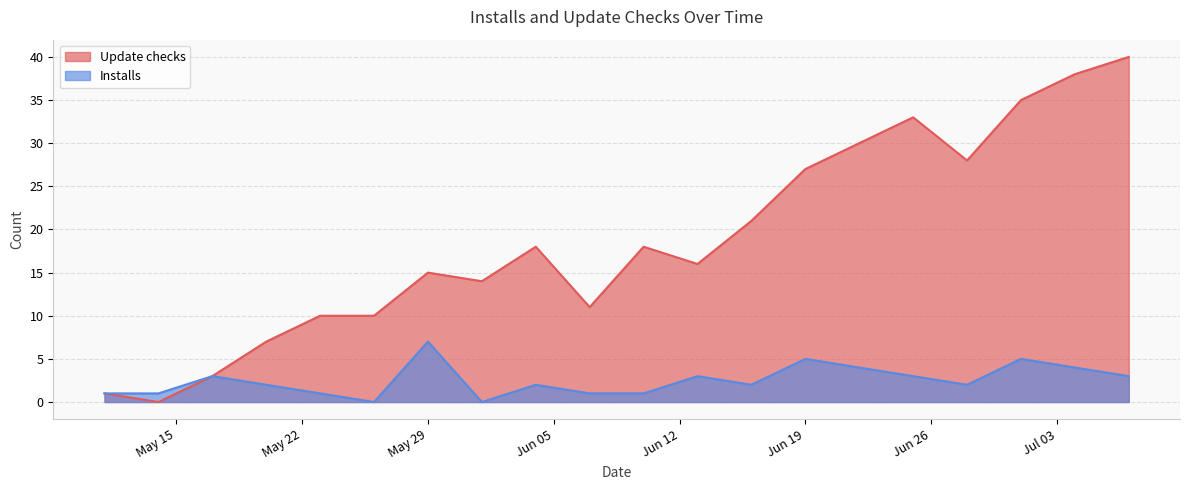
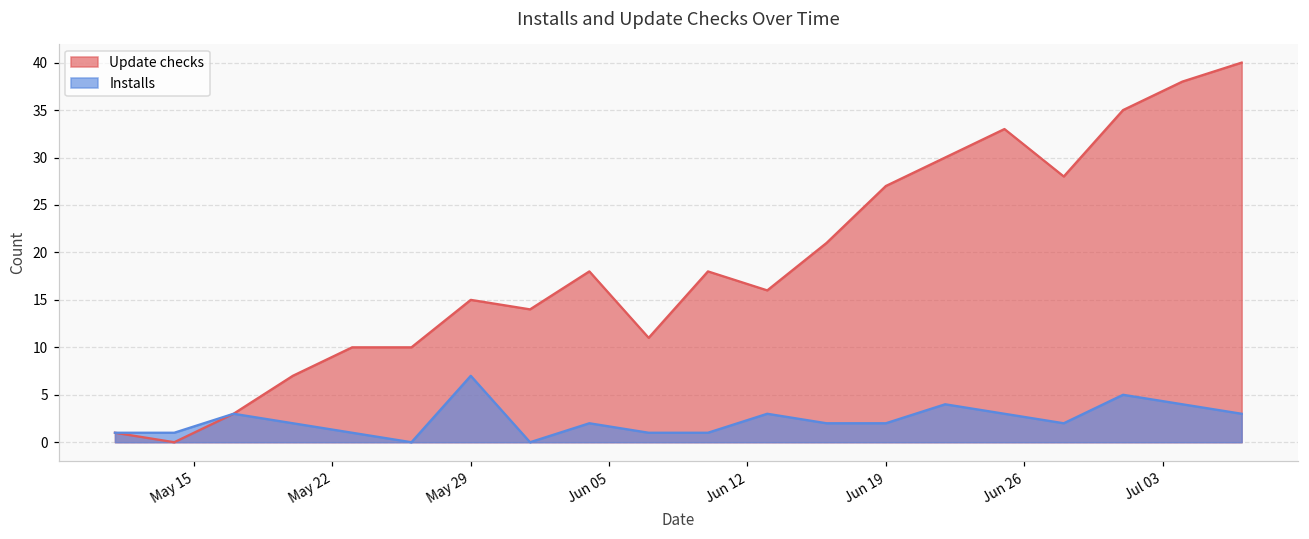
  {
    "Update checks": {
      "May 29": 15,
      "Jun 19": 27
    },
    "Installs": {
      "May 29": 7,
-     "Jun 19": 5
+     "Jun 19": 2
    }
  }
